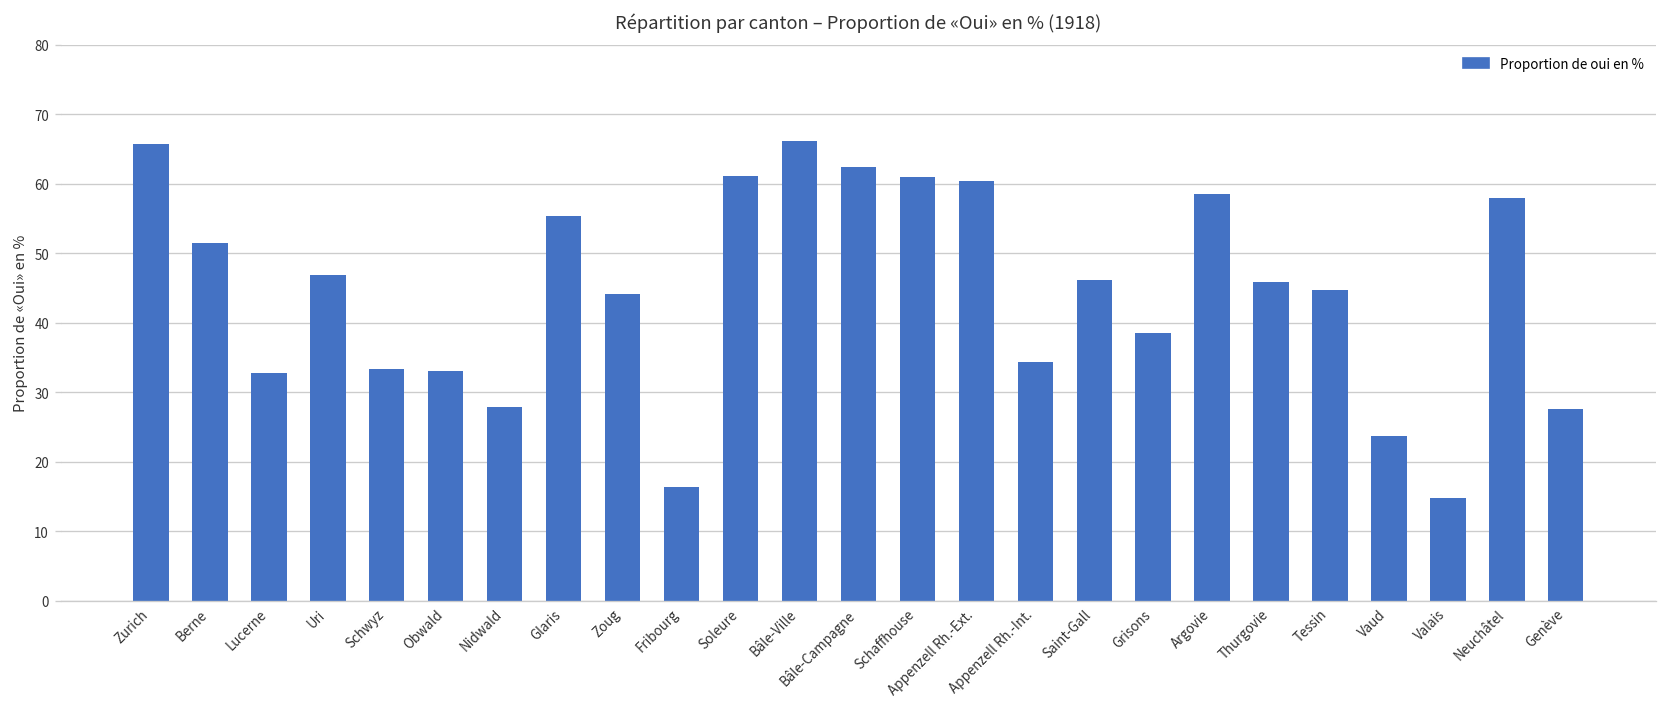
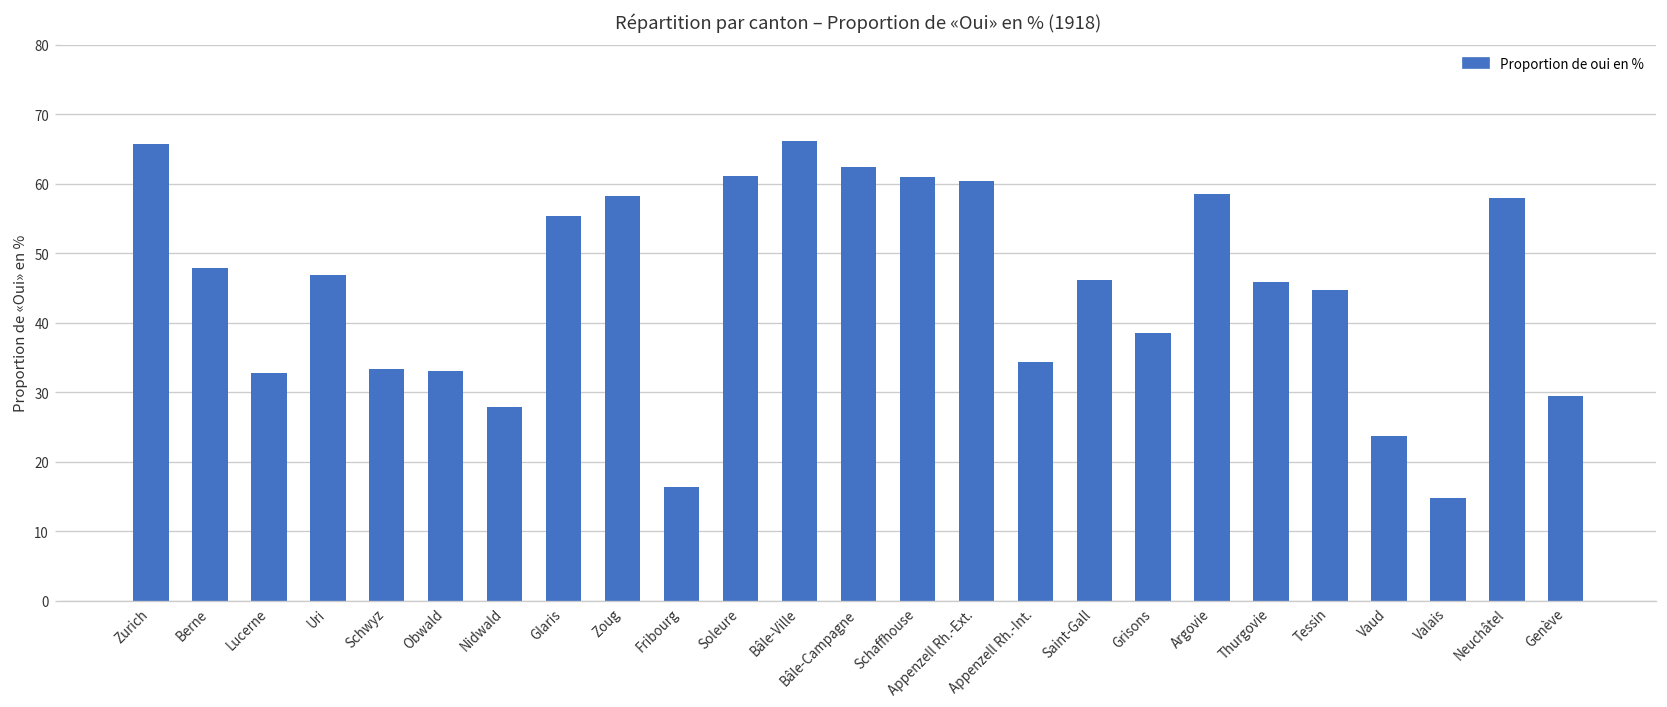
  {
    "Zurich": 66,
-   "Berne": 52,
+   "Berne": 48,
    "Lucerne": 33,
    "Uri": 47,
    "Schwyz": 33,
    "Obwald": 33,
    "Nidwald": 28,
    "Glaris": 55,
-   "Zoug": 44,
+   "Zoug": 58,
    "Fribourg": 16,
    "Soleure": 61,
    "Bâle-Ville": 66,
    "Bâle-Campagne": 62,
    "Schaffhouse": 61,
    "Appenzell Rh.-Ext.": 60,
    "Appenzell Rh.-Int.": 34,
    "Saint-Gall": 46,
    "Grisons": 38,
    "Argovie": 59,
    "Thurgovie": 46,
    "Tessin": 45,
    "Vaud": 24,
    "Valais": 15,
    "Neuchâtel": 58,
-   "Genève": 28
+   "Genève": 29
  }
